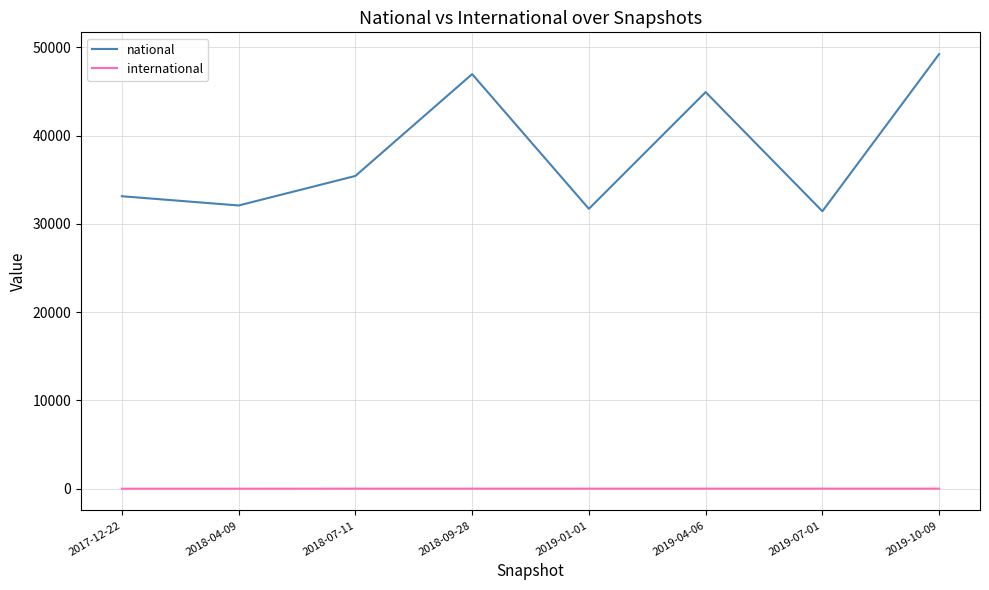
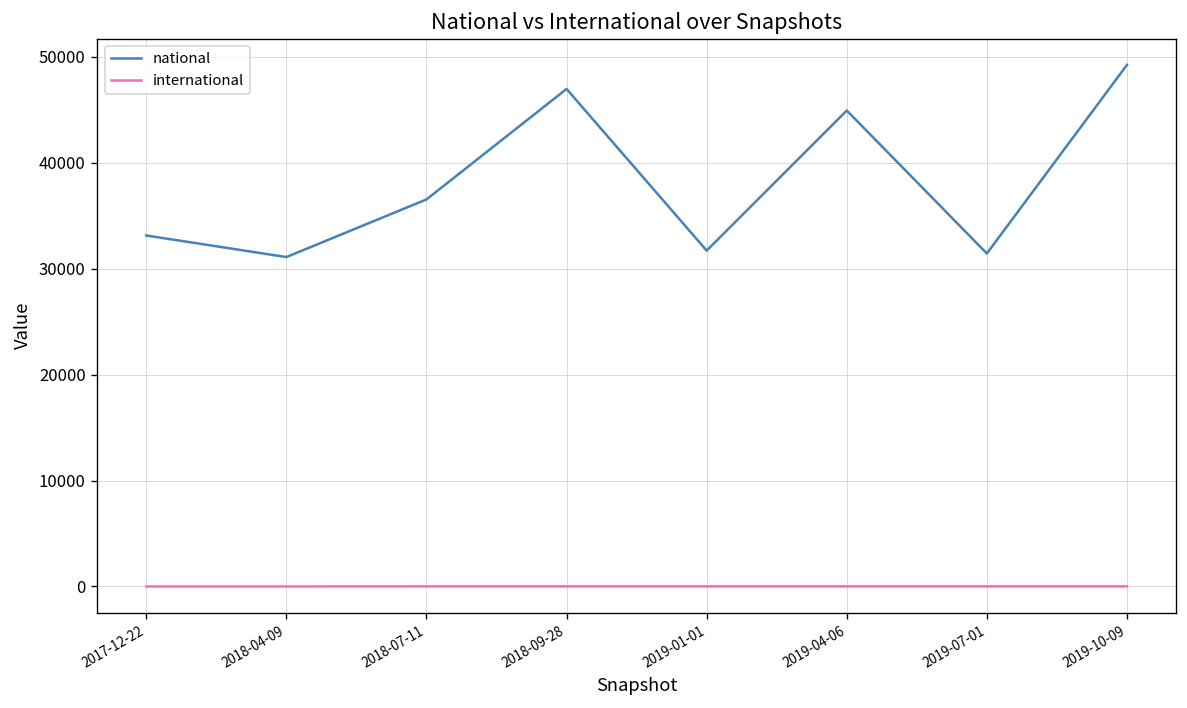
  {
    "national": {
      "2017-12-22": 33000,
-     "2018-04-09": 32000,
-     "2018-07-11": 35000,
+     "2018-04-09": 31000,
+     "2018-07-11": 37000,
      "2018-09-28": 47000,
      "2019-01-01": 32000,
      "2019-04-06": 45000,
      "2019-07-01": 31000,
      "2019-10-09": 49000
    },
    "international": {
      "2017-12-22": 0,
      "2018-04-09": 0,
      "2018-07-11": 0,
      "2018-09-28": 0,
      "2019-01-01": 0,
      "2019-04-06": 0,
      "2019-07-01": 0,
      "2019-10-09": 0
    }
  }
